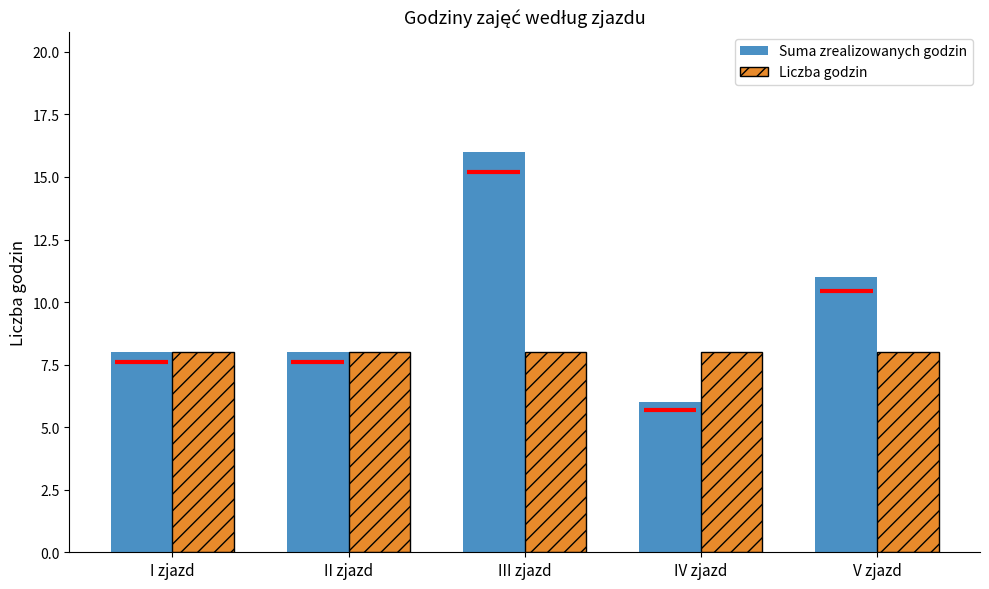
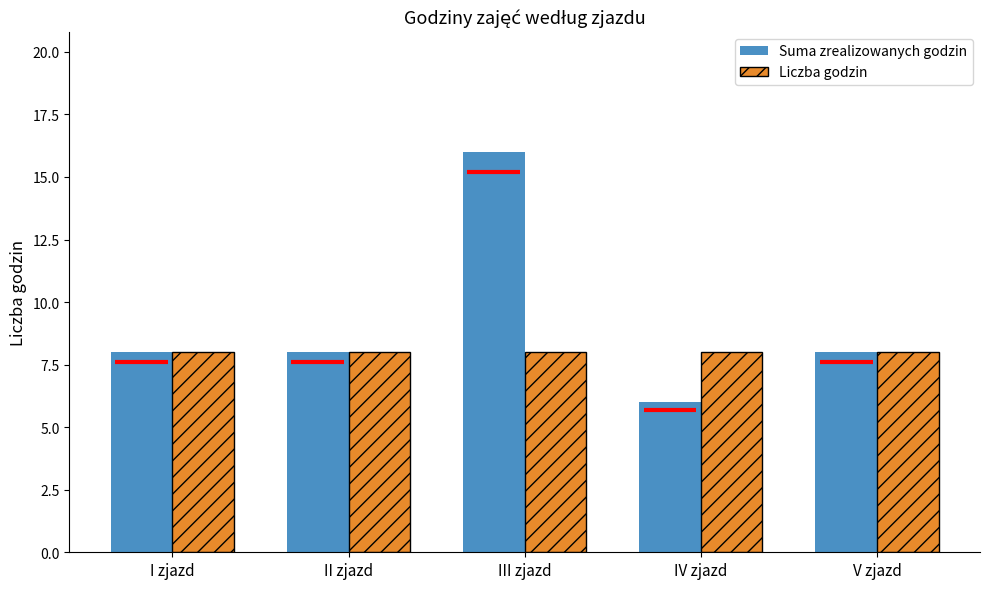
  {
    "Suma zrealizowanych godzin": {
      "I zjazd": 8,
      "II zjazd": 8,
      "III zjazd": 16,
      "IV zjazd": 6,
-     "V zjazd": 11
+     "V zjazd": 8
    },
    "Liczba godzin": {
      "I zjazd": 8,
      "II zjazd": 8,
      "III zjazd": 8,
      "IV zjazd": 8,
      "V zjazd": 8
    }
  }
